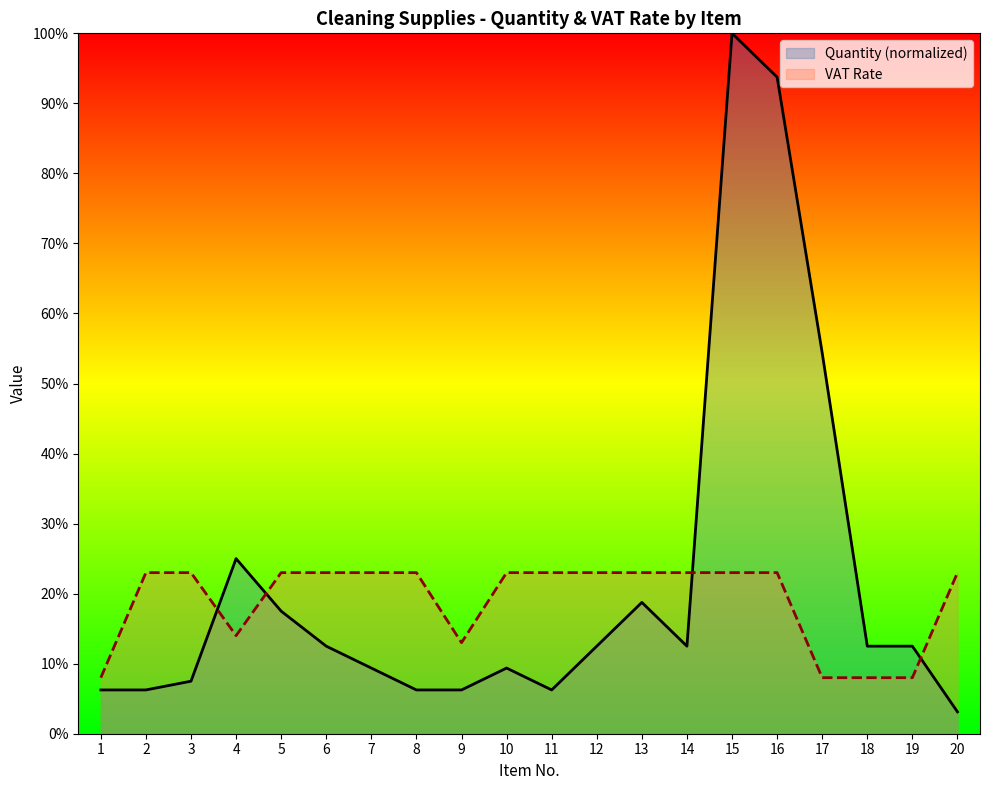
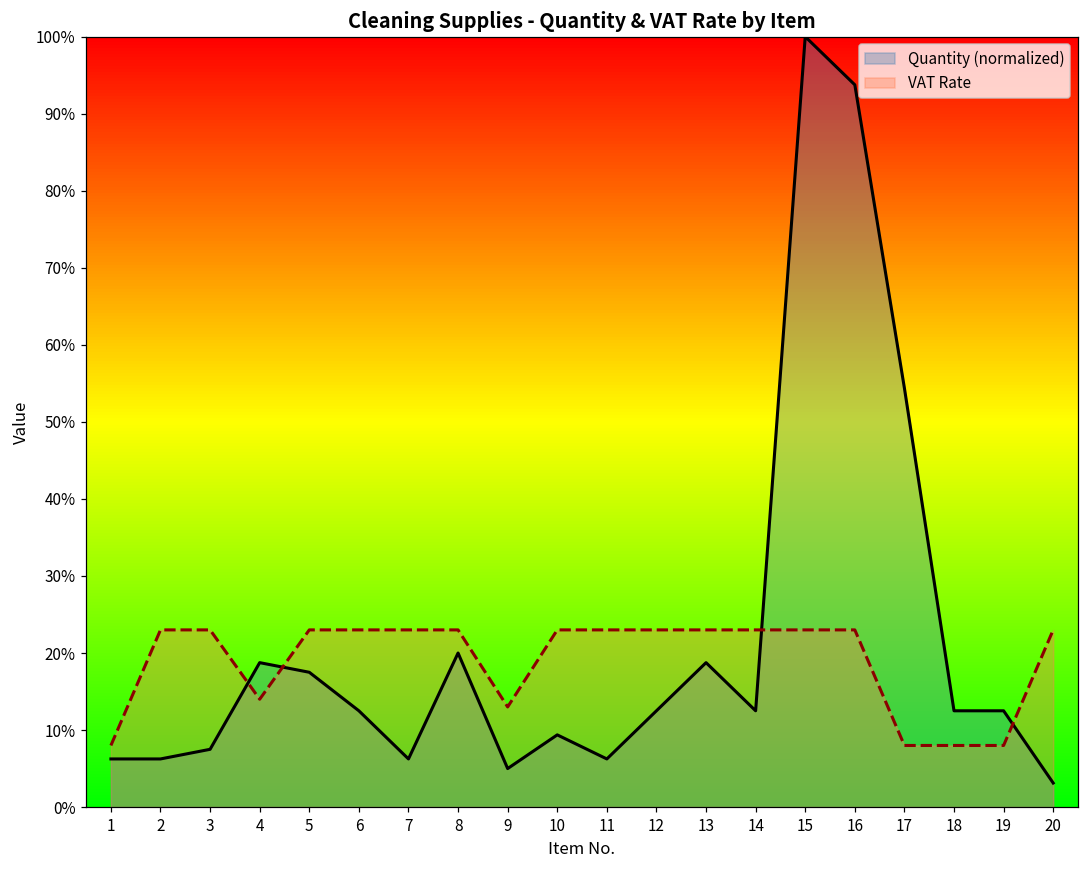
  {
    "Quantity (normalized)": {
      "1": "6%",
      "2": "6%",
      "3": "8%",
-     "4": "25%",
+     "4": "19%",
      "5": "18%",
      "6": "13%",
-     "7": "9%",
-     "8": "6%",
-     "9": "6%",
+     "7": "6%",
+     "8": "20%",
+     "9": "5%",
      "10": "9%",
      "11": "6%",
      "12": "13%",
      "13": "19%",
      "14": "13%",
      "15": "100%",
      "16": "94%",
      "17": "54%",
      "18": "13%",
      "19": "13%",
      "20": "3%"
    },
    "VAT Rate": {
      "1": "8%",
      "2": "23%",
      "3": "23%",
      "4": "14%",
      "5": "23%",
      "6": "23%",
      "7": "23%",
      "8": "23%",
      "9": "13%",
      "10": "23%",
      "11": "23%",
      "12": "23%",
      "13": "23%",
      "14": "23%",
      "15": "23%",
      "16": "23%",
      "17": "8%",
      "18": "8%",
      "19": "8%",
      "20": "23%"
    }
  }
